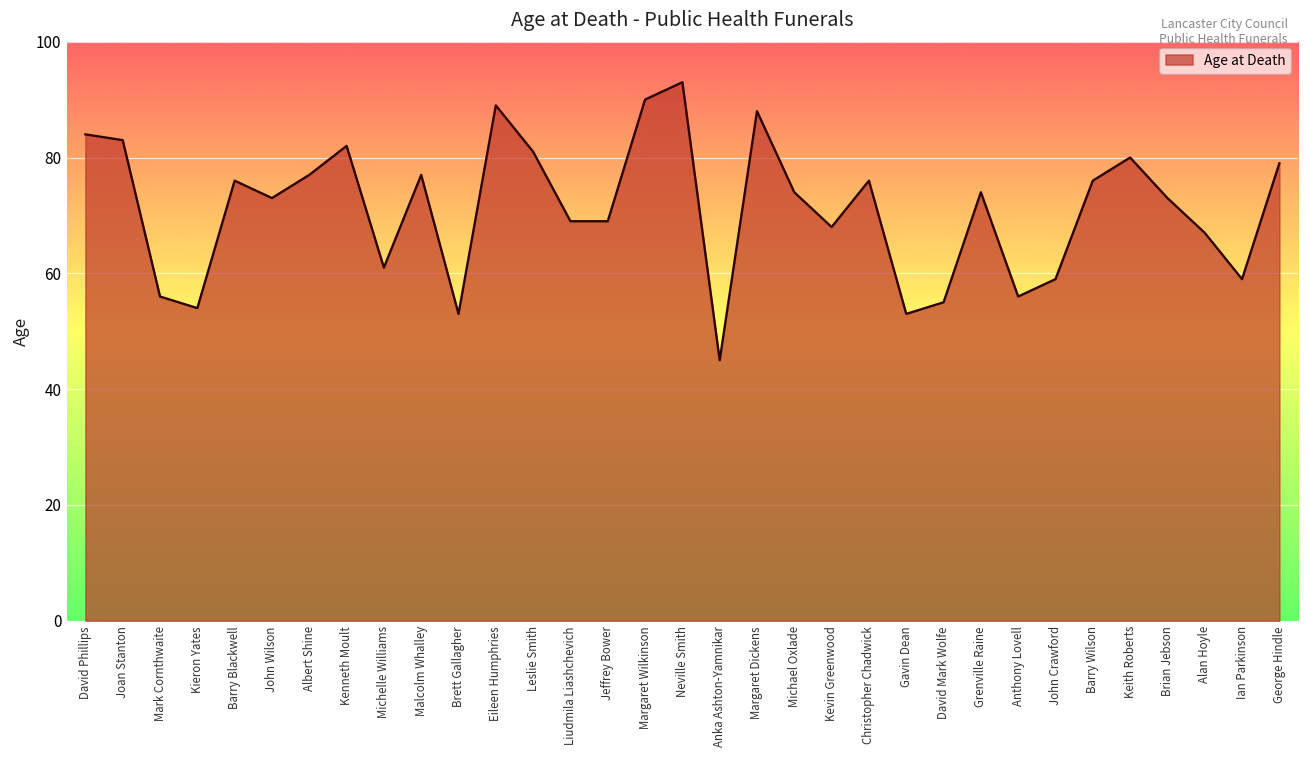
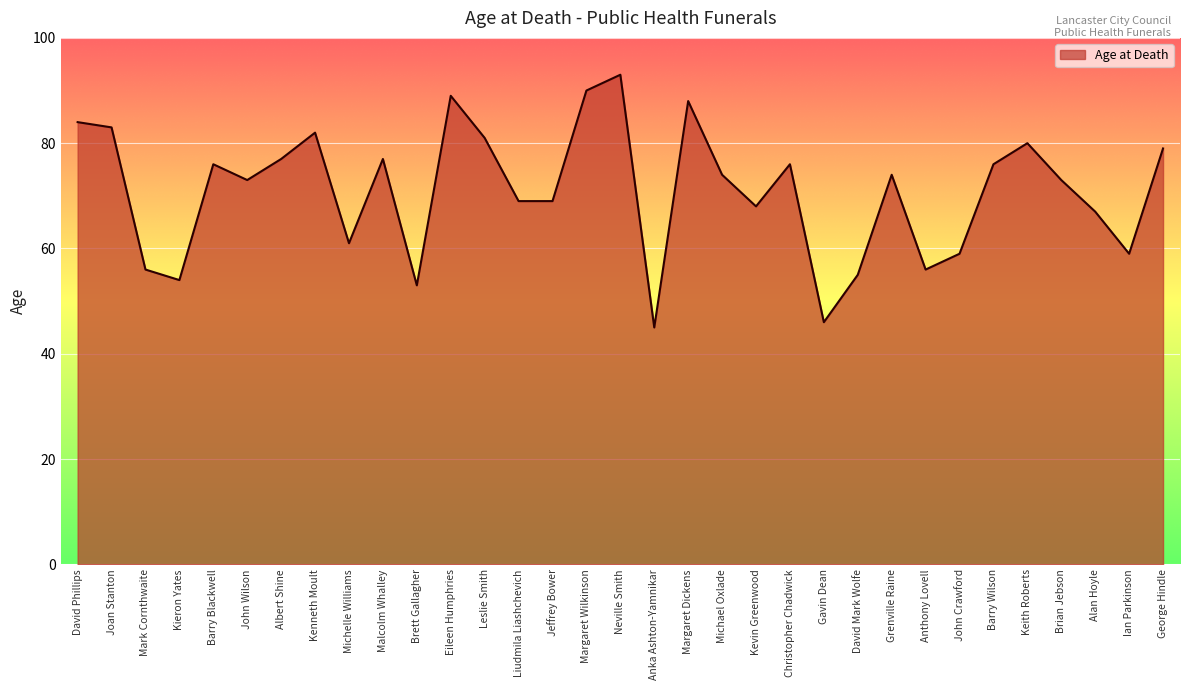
  {
    "David Phillips": 84,
    "Joan Stanton": 83,
    "Mark Cornthwaite": 56,
    "Kieron Yates": 54,
    "Barry Blackwell": 76,
    "John Wilson": 73,
    "Albert Shine": 77,
    "Kenneth Moult": 82,
    "Michelle Williams": 61,
    "Malcolm Whalley": 77,
    "Brett Gallagher": 53,
    "Eileen Humphries": 89,
    "Leslie Smith": 81,
    "Liudmila Liashchevich": 69,
    "Jeffrey Bower": 69,
    "Margaret Wilkinson": 90,
    "Neville Smith": 93,
    "Anka Ashton-Yamnikar": 45,
    "Margaret Dickens": 88,
    "Michael Oxlade": 74,
    "Kevin Greenwood": 68,
    "Christopher Chadwick": 76,
-   "Gavin Dean": 53,
+   "Gavin Dean": 46,
    "David Mark Wolfe": 55,
    "Grenville Raine": 74,
    "Anthony Lovell": 56,
    "John Crawford": 59,
    "Barry Wilson": 76,
    "Keith Roberts": 80,
    "Brian Jebson": 73,
    "Alan Hoyle": 67,
    "Ian Parkinson": 59,
    "George Hindle": 79
  }
